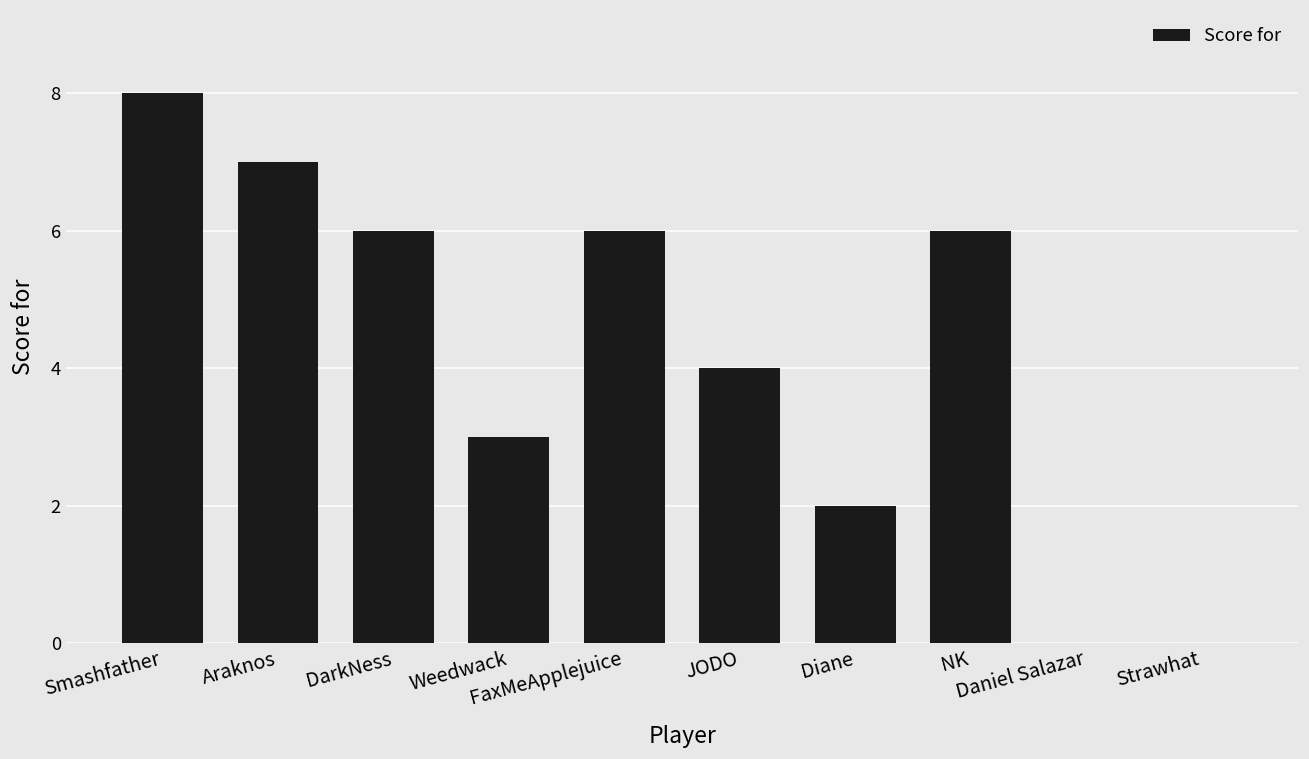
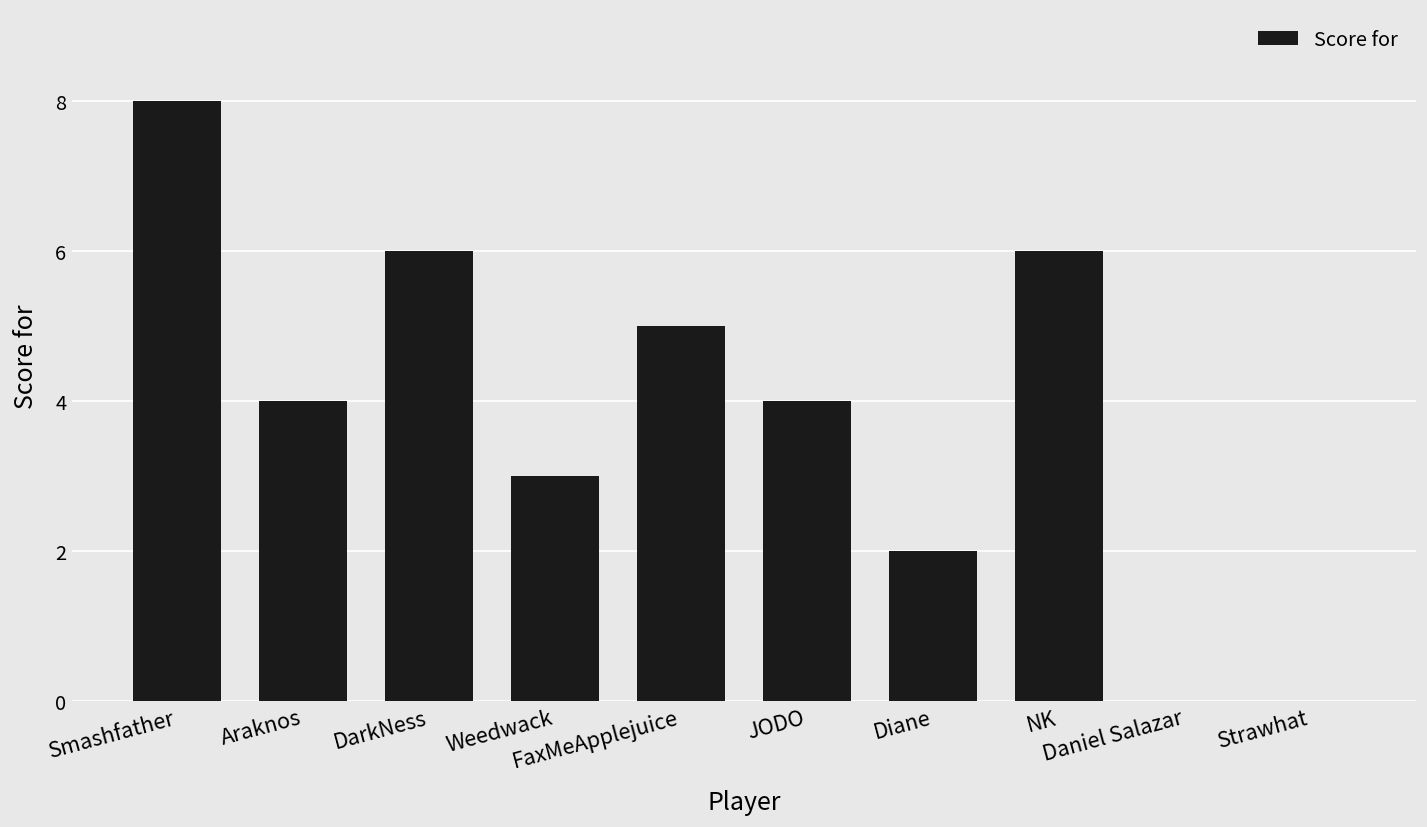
  {
    "Smashfather": 8,
-   "Araknos": 7,
+   "Araknos": 4,
    "DarkNess": 6,
    "Weedwack": 3,
-   "FaxMeApplejuice": 6,
+   "FaxMeApplejuice": 5,
    "JODO": 4,
    "Diane": 2,
    "NK": 6,
    "Daniel Salazar": 0,
    "Strawhat": 0
  }
